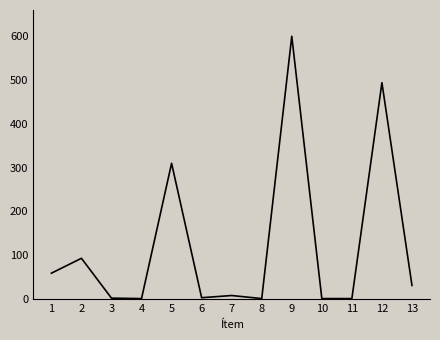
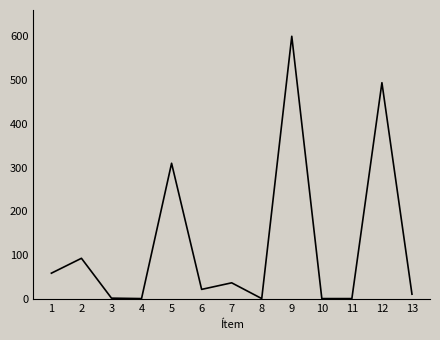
  {
    "1": 60,
    "2": 90,
    "3": 0,
    "4": 0,
    "5": 310,
-   "6": 0,
-   "7": 10,
+   "6": 20,
+   "7": 40,
    "8": 0,
    "9": 600,
    "10": 0,
    "11": 0,
    "12": 490,
-   "13": 30
+   "13": 10
  }
